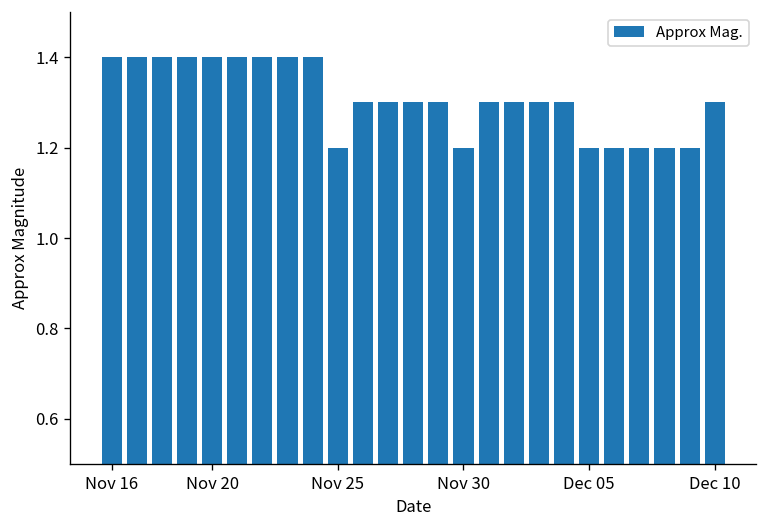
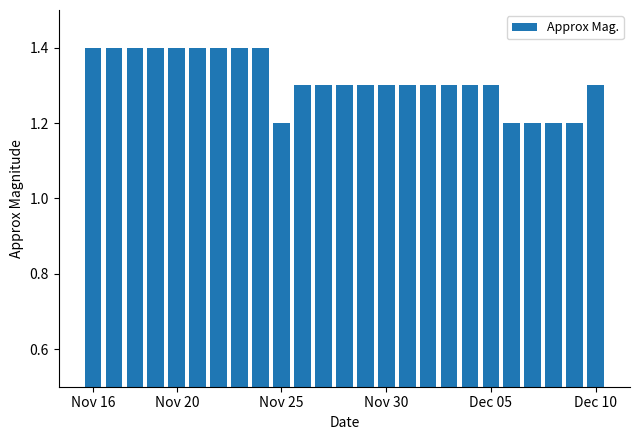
  {
    "Nov 16": 1.4,
    "Nov 20": 1.4,
    "Nov 25": 1.2,
-   "Nov 30": 1.2,
-   "Dec 05": 1.2,
+   "Nov 30": 1.3,
+   "Dec 05": 1.3,
    "Dec 10": 1.3
  }
